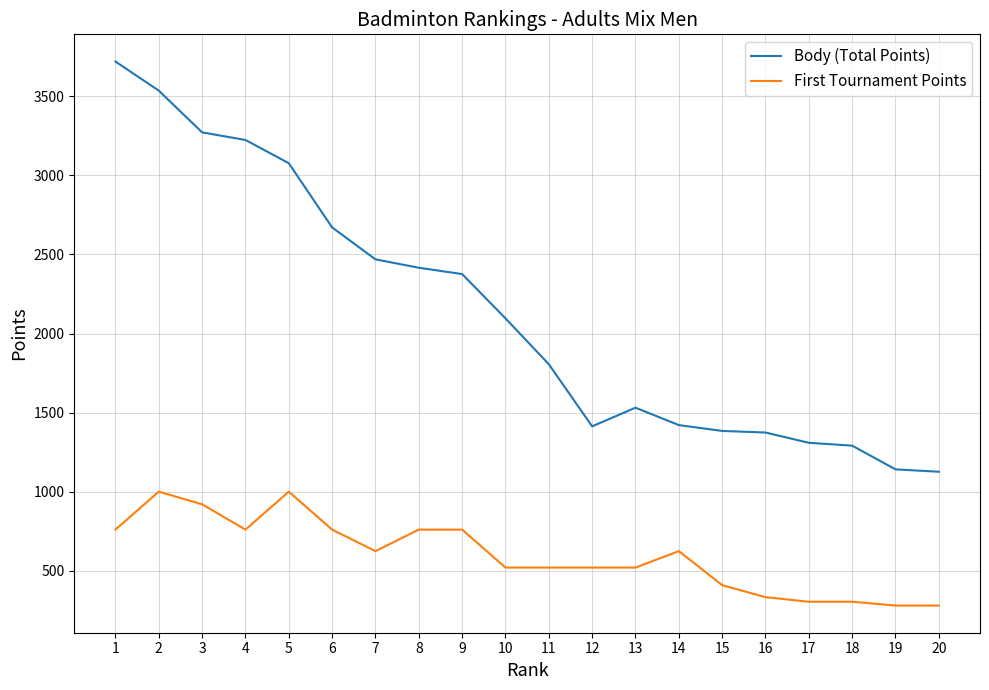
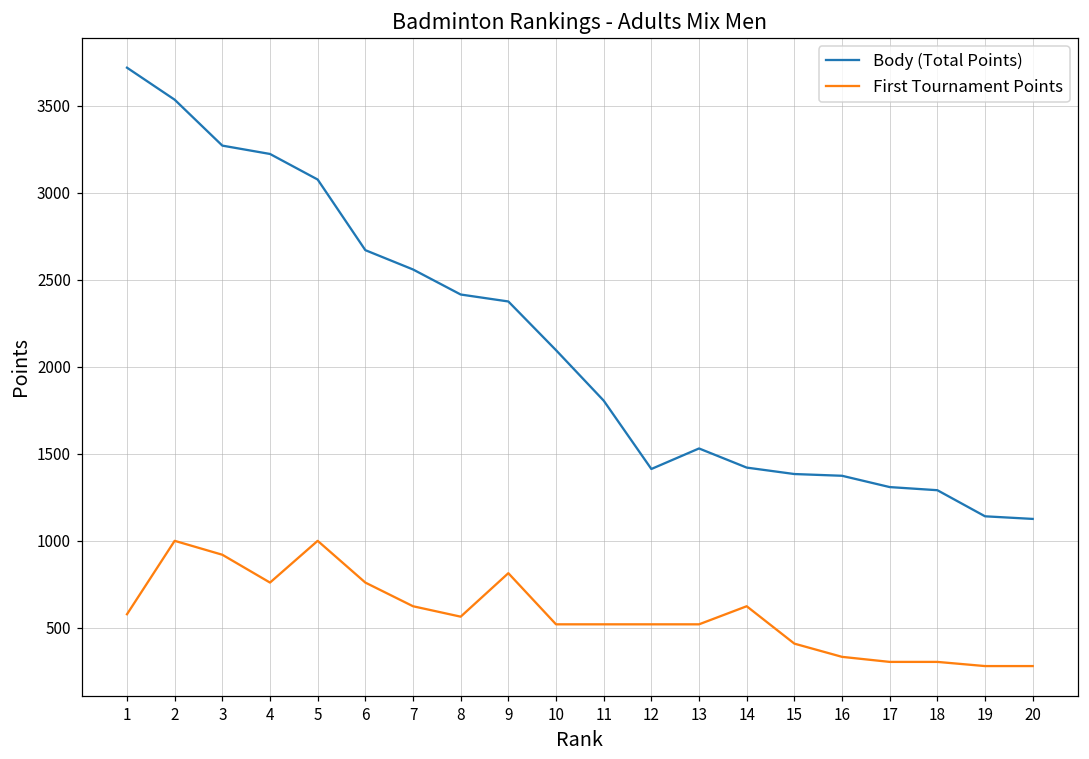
  {
    "Body (Total Points)": {
      "1": 3720,
      "2": 3540,
      "3": 3270,
      "4": 3220,
      "5": 3080,
      "6": 2670,
-     "7": 2470,
+     "7": 2560,
      "8": 2420,
      "9": 2380,
      "10": 2100,
      "11": 1810,
      "12": 1410,
      "13": 1530,
      "14": 1420,
      "15": 1380,
      "16": 1370,
      "17": 1310,
      "18": 1290,
      "19": 1140,
      "20": 1130
    },
    "First Tournament Points": {
-     "1": 760,
+     "1": 580,
      "2": 1000,
      "3": 920,
      "4": 760,
      "5": 1000,
      "6": 760,
      "7": 620,
-     "8": 760,
-     "9": 760,
+     "8": 560,
+     "9": 810,
      "10": 520,
      "11": 520,
      "12": 520,
      "13": 520,
      "14": 620,
      "15": 410,
      "16": 330,
      "17": 300,
      "18": 300,
      "19": 280,
      "20": 280
    }
  }
